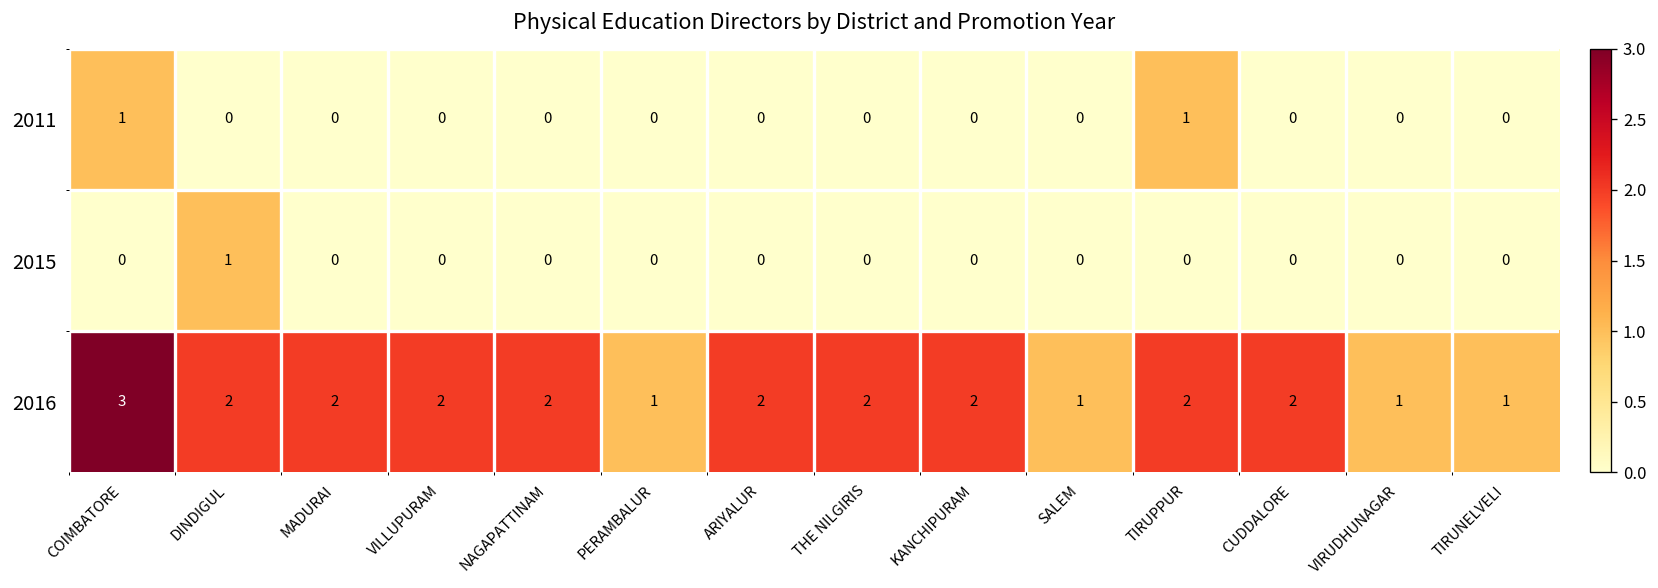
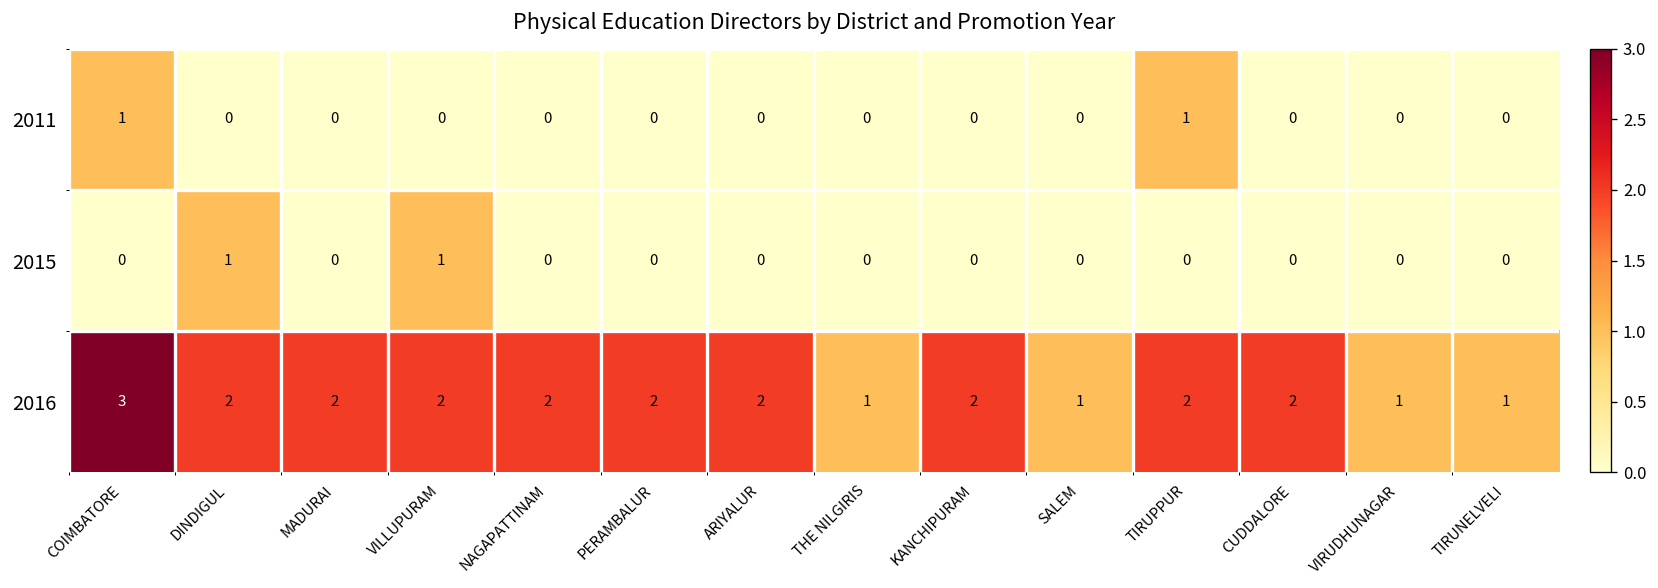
  {
    "2011": {
      "COIMBATORE": 1,
      "DINDIGUL": 0,
      "MADURAI": 0,
      "VILLUPURAM": 0,
      "NAGAPATTINAM": 0,
      "PERAMBALUR": 0,
      "ARIYALUR": 0,
      "THE NILGIRIS": 0,
      "KANCHIPURAM": 0,
      "SALEM": 0,
      "TIRUPPUR": 1,
      "CUDDALORE": 0,
      "VIRUDHUNAGAR": 0,
      "TIRUNELVELI": 0
    },
    "2015": {
      "COIMBATORE": 0,
      "DINDIGUL": 1,
      "MADURAI": 0,
-     "VILLUPURAM": 0,
+     "VILLUPURAM": 1,
      "NAGAPATTINAM": 0,
      "PERAMBALUR": 0,
      "ARIYALUR": 0,
      "THE NILGIRIS": 0,
      "KANCHIPURAM": 0,
      "SALEM": 0,
      "TIRUPPUR": 0,
      "CUDDALORE": 0,
      "VIRUDHUNAGAR": 0,
      "TIRUNELVELI": 0
    },
    "2016": {
      "COIMBATORE": 3,
      "DINDIGUL": 2,
      "MADURAI": 2,
      "VILLUPURAM": 2,
      "NAGAPATTINAM": 2,
-     "PERAMBALUR": 1,
+     "PERAMBALUR": 2,
      "ARIYALUR": 2,
-     "THE NILGIRIS": 2,
+     "THE NILGIRIS": 1,
      "KANCHIPURAM": 2,
      "SALEM": 1,
      "TIRUPPUR": 2,
      "CUDDALORE": 2,
      "VIRUDHUNAGAR": 1,
      "TIRUNELVELI": 1
    }
  }
